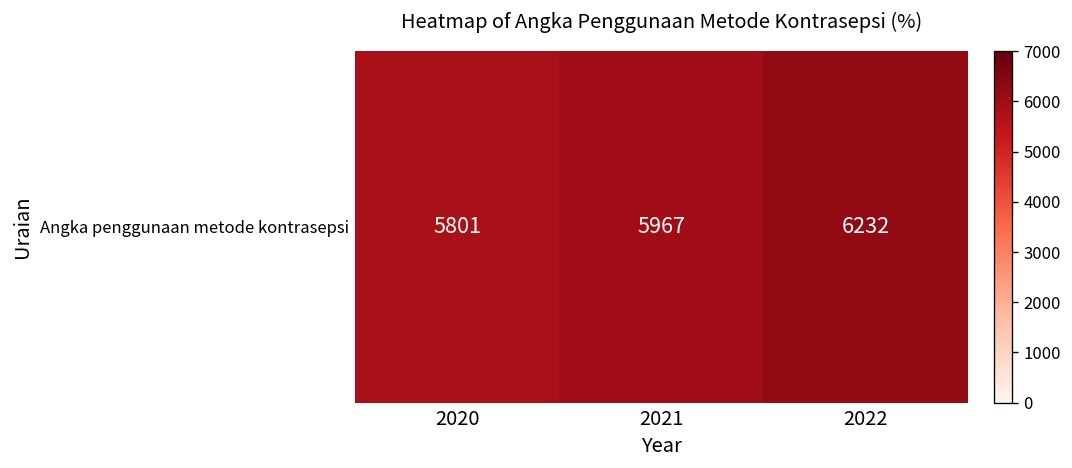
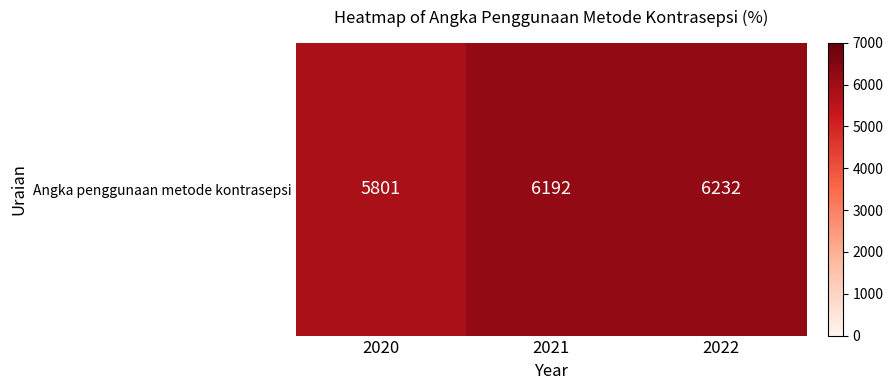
  {
    "Angka penggunaan metode kontrasepsi": {
      "2020": 5801,
-     "2021": 5967,
+     "2021": 6192,
      "2022": 6232
    }
  }
